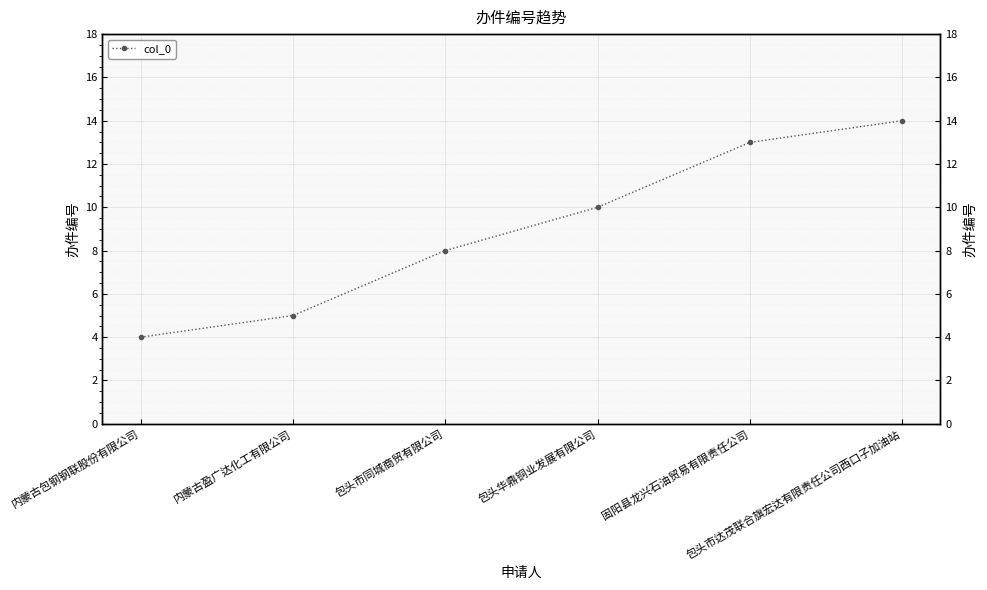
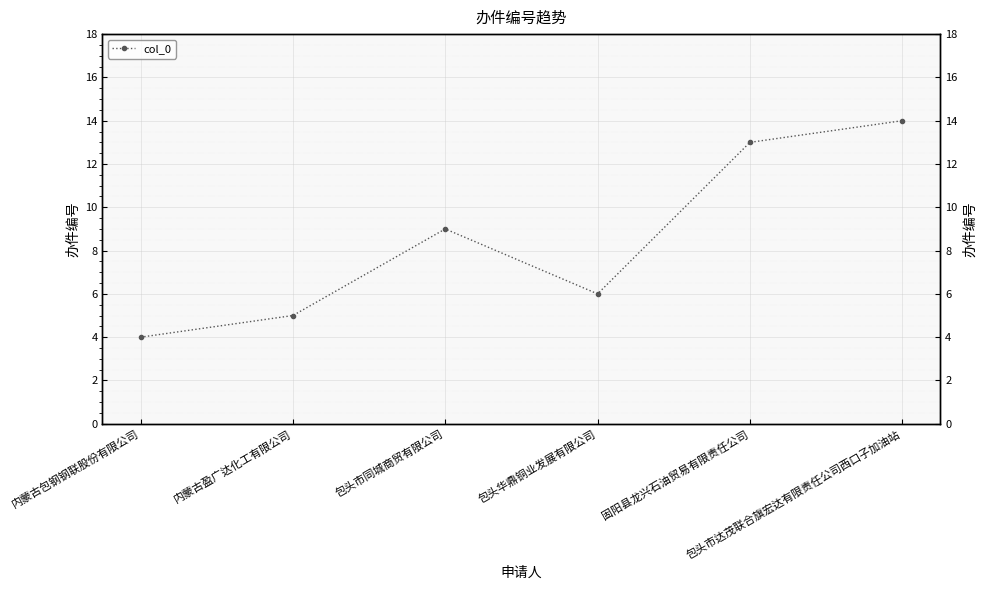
  {
    "内蒙古包钢钢联股份有限公司": 4,
    "内蒙古盈广达化工有限公司": 5,
-   "包头市同城商贸有限公司": 8,
-   "包头华鼎铜业发展有限公司": 10,
+   "包头市同城商贸有限公司": 9,
+   "包头华鼎铜业发展有限公司": 6,
    "固阳县龙兴石油贸易有限责任公司": 13,
    "包头市达茂联合旗宏达有限责任公司西口子加油站": 14
  }
